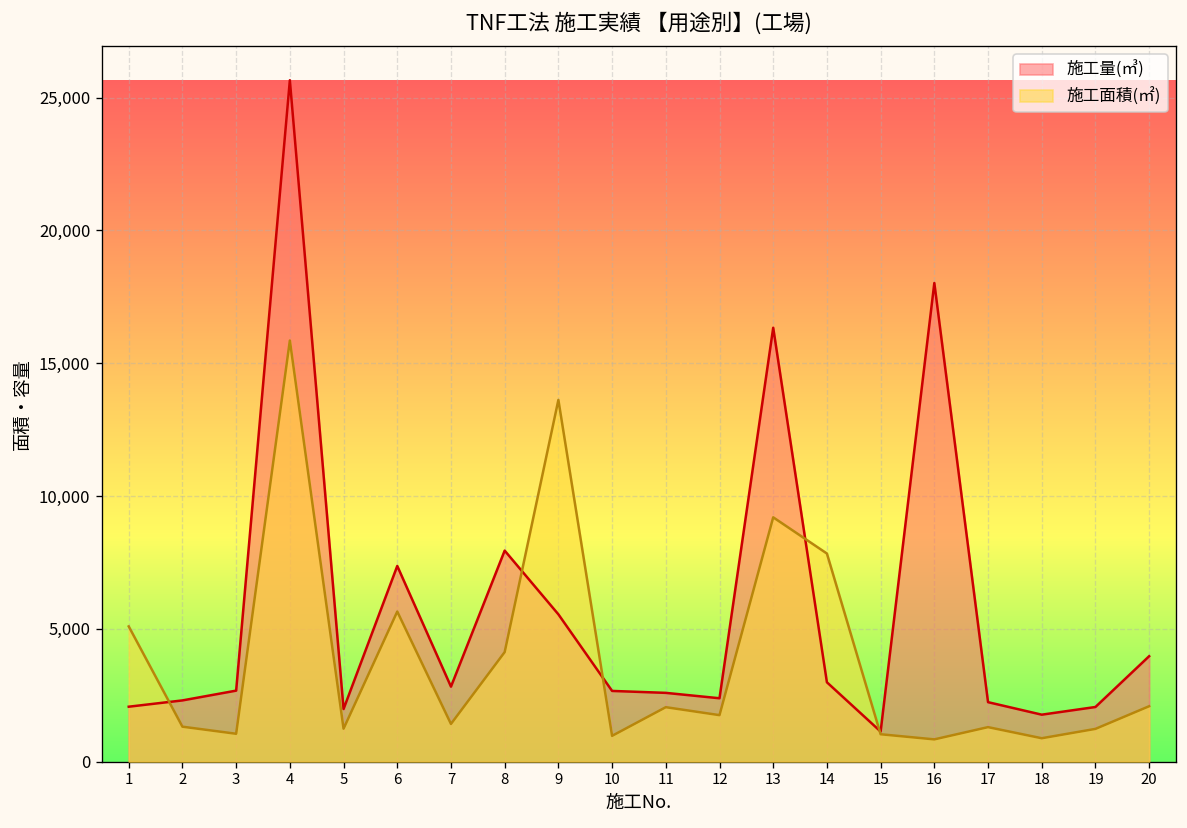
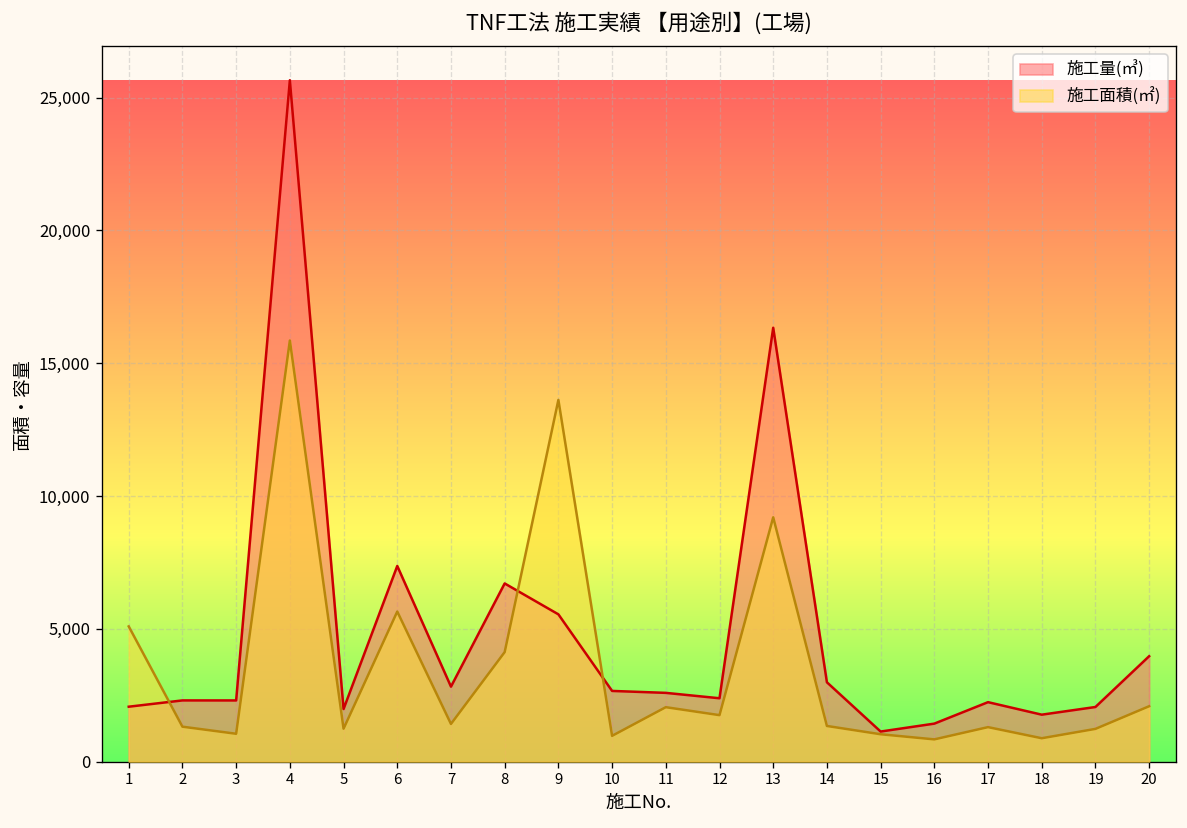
  {
    "施工量(㎥)": {
      "1": "2,100",
      "2": "2,300",
-     "3": "2,700",
+     "3": "2,300",
      "4": "25,700",
      "5": "2,000",
      "6": "7,400",
      "7": "2,800",
-     "8": "7,900",
+     "8": "6,700",
      "9": "5,500",
      "10": "2,700",
      "11": "2,600",
      "12": "2,400",
      "13": "16,300",
      "14": "3,000",
-     "16": "18,000",
+     "16": "1,400",
      "17": "2,200",
      "18": "1,800",
      "19": "2,100",
      "20": "4,000"
    },
    "施工面積(㎡)": {
      "1": "5,100",
      "2": "1,300",
      "3": "1,100",
      "4": "15,900",
      "5": "1,200",
      "6": "5,700",
      "7": "1,400",
      "8": "4,100",
      "9": "13,600",
      "10": "1,000",
      "11": "2,100",
      "12": "1,800",
      "13": "9,200",
-     "14": "7,800",
+     "14": "1,300",
      "16": "800",
      "17": "1,300",
      "18": "900",
      "19": "1,200",
      "20": "2,100"
    }
  }
